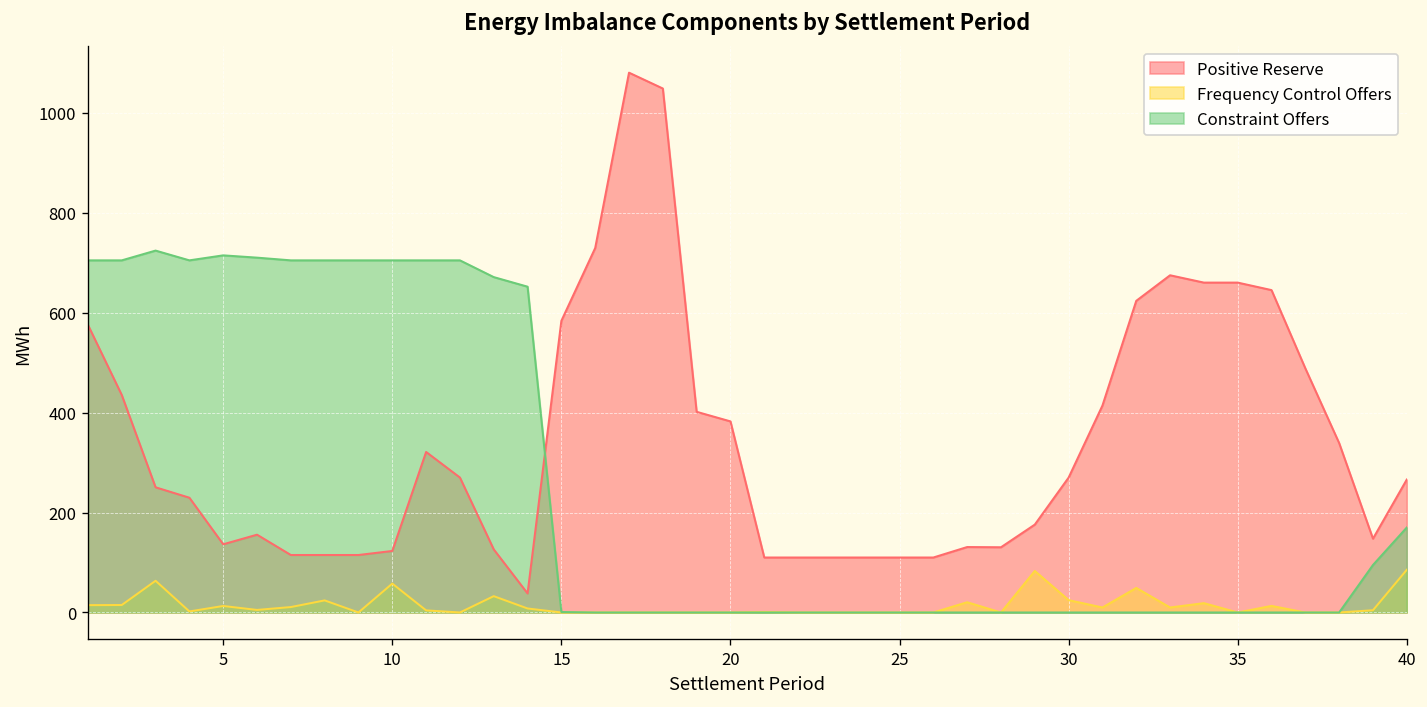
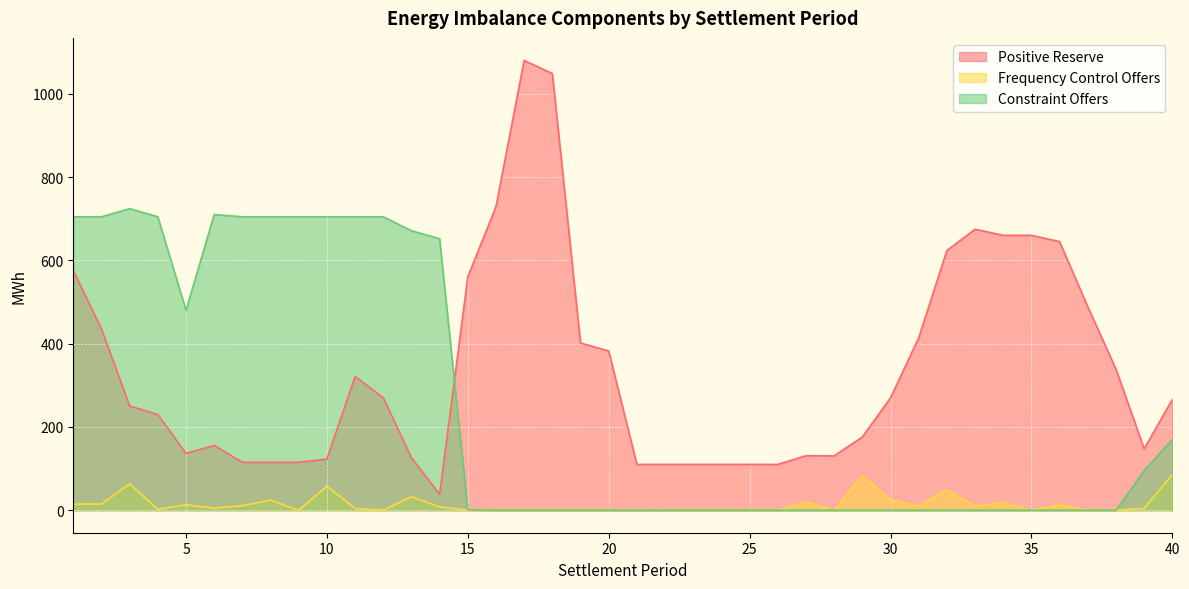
  {
    "Positive Reserve": {
      "5": 140,
      "10": 120,
-     "15": 580,
+     "15": 560,
      "20": 380,
      "25": 110,
      "30": 270,
      "35": 660,
      "40": 270
    },
    "Frequency Control Offers": {
      "5": 10,
      "10": 60,
      "30": 20,
      "40": 90
    },
    "Constraint Offers": {
-     "5": 710,
+     "5": 480,
      "10": 700,
      "30": 0,
      "40": 170
    }
  }
